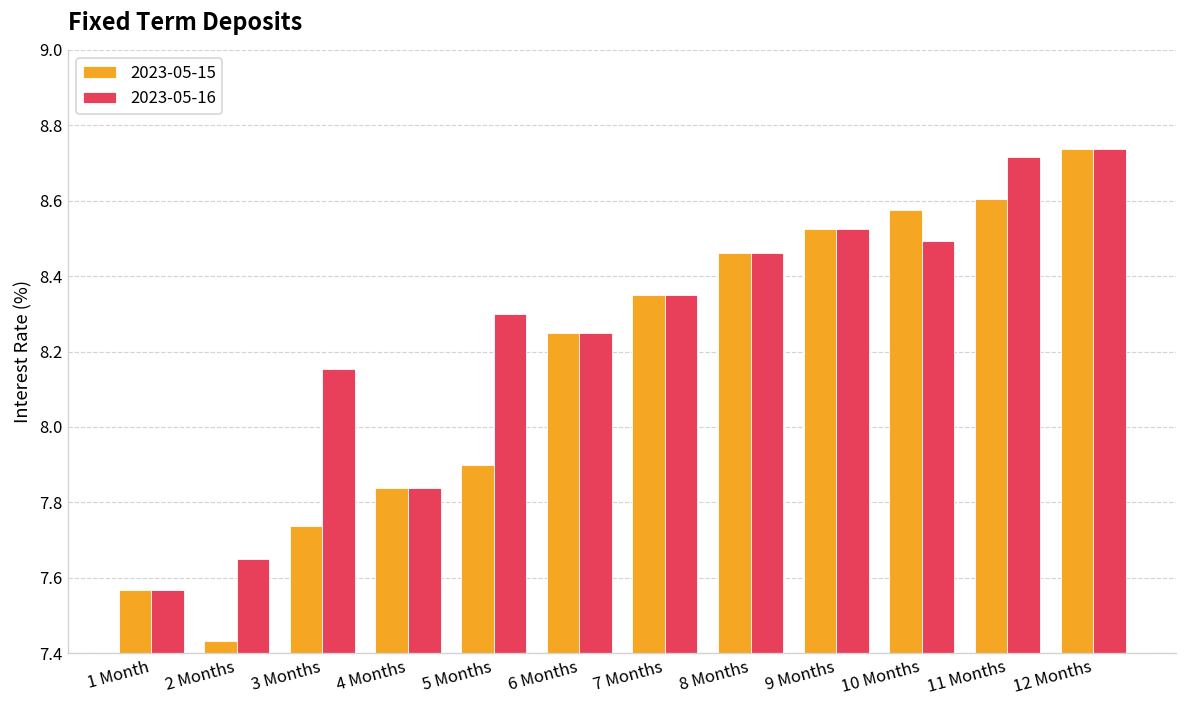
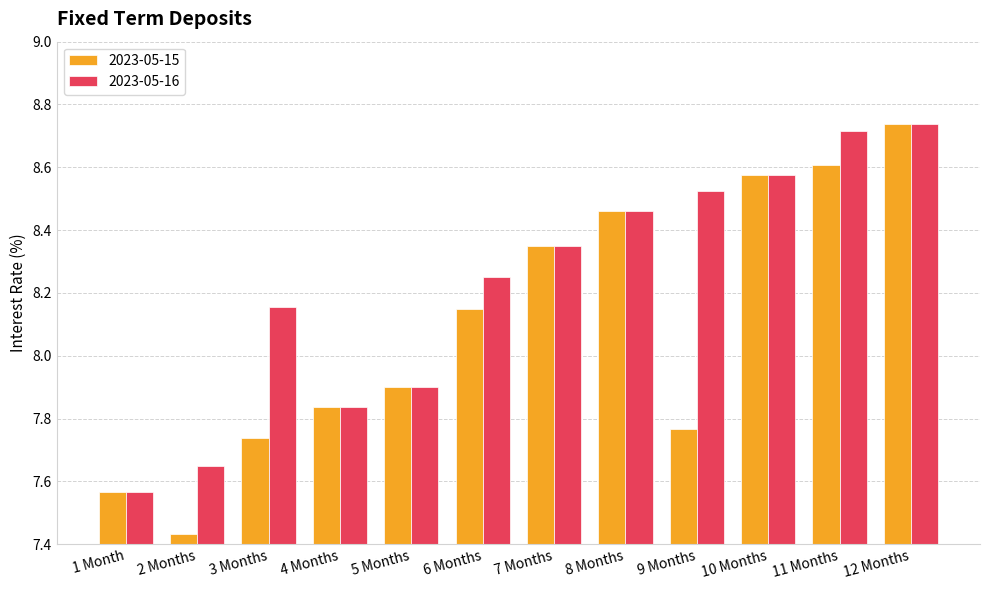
  {
    "2023-05-15": {
      "1 Month": 7.57,
      "2 Months": 7.43,
      "3 Months": 7.74,
      "4 Months": 7.84,
      "5 Months": 7.90,
-     "6 Months": 8.25,
+     "6 Months": 8.15,
      "7 Months": 8.35,
      "8 Months": 8.46,
-     "9 Months": 8.53,
+     "9 Months": 7.77,
      "10 Months": 8.58,
      "11 Months": 8.61,
      "12 Months": 8.74
    },
    "2023-05-16": {
      "1 Month": 7.57,
      "2 Months": 7.65,
      "3 Months": 8.15,
      "4 Months": 7.84,
-     "5 Months": 8.3,
+     "5 Months": 7.9,
      "6 Months": 8.25,
      "7 Months": 8.35,
      "8 Months": 8.46,
      "9 Months": 8.53,
-     "10 Months": 8.49,
+     "10 Months": 8.58,
      "11 Months": 8.72,
      "12 Months": 8.74
    }
  }
